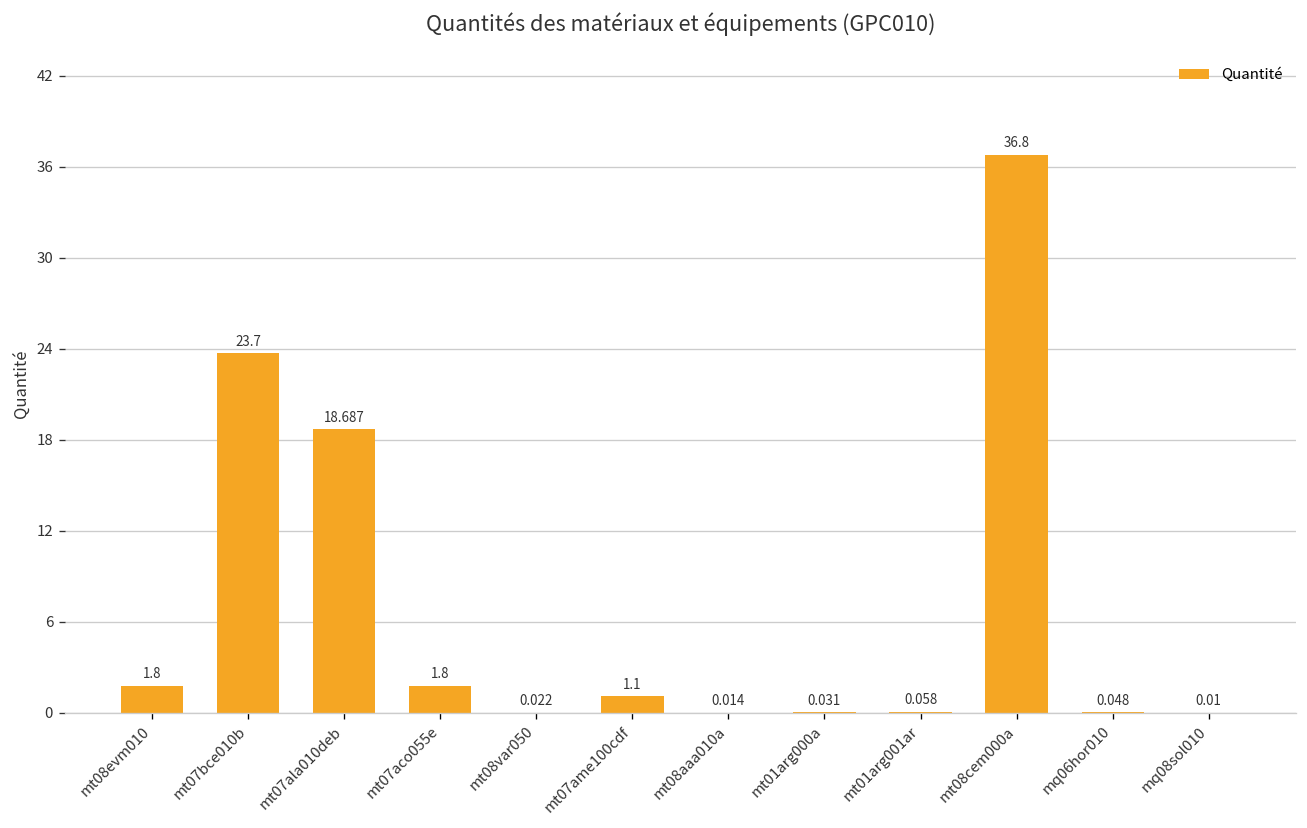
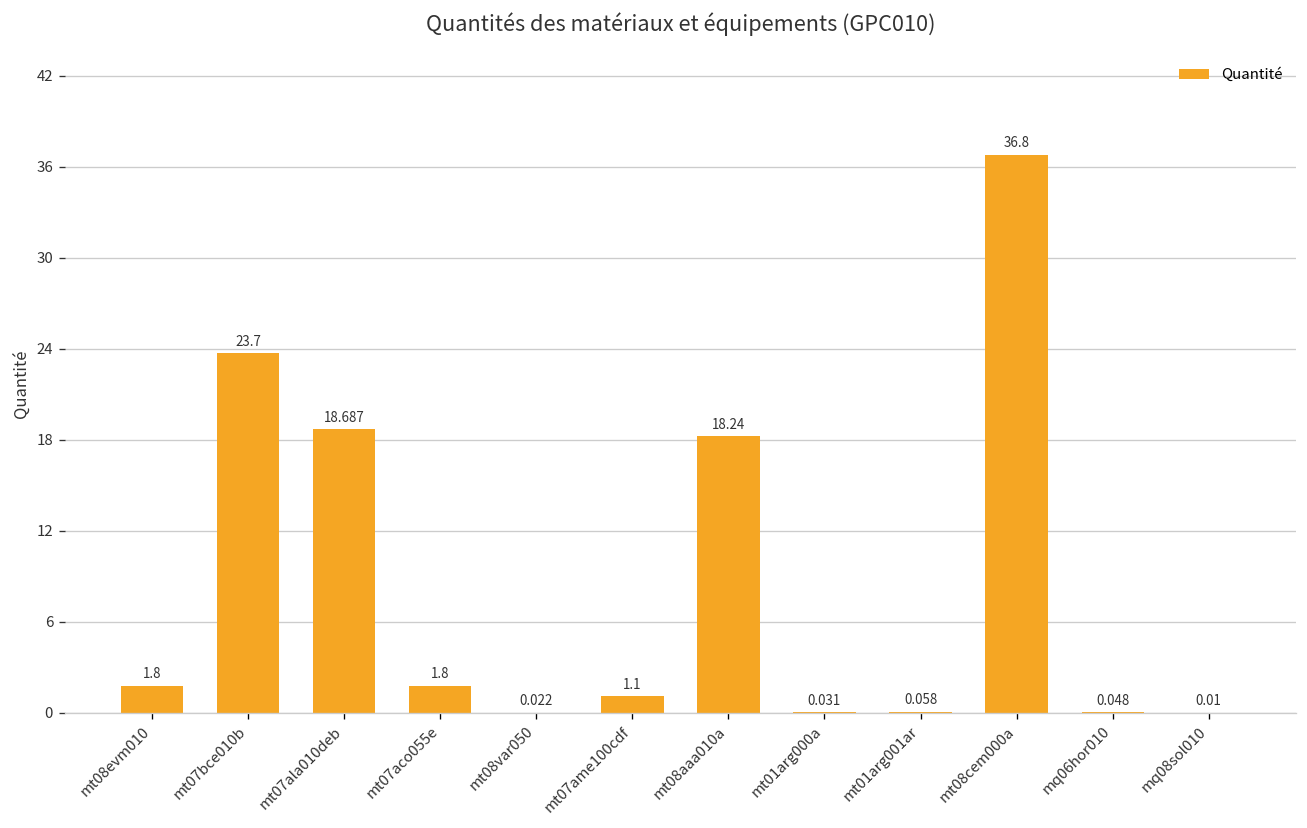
  {
    "mt08evm010": 1.8,
    "mt07bce010b": 23.7,
    "mt07ala010deb": 18.687,
    "mt07aco055e": 1.8,
    "mt08var050": 0.022,
    "mt07ame100cdf": 1.1,
-   "mt08aaa010a": 0.014,
+   "mt08aaa010a": 18.24,
    "mt01arg000a": 0.031,
    "mt01arg001ar": 0.058,
    "mt08cem000a": 36.8,
    "mq06hor010": 0.048,
    "mq08sol010": 0.01
  }
